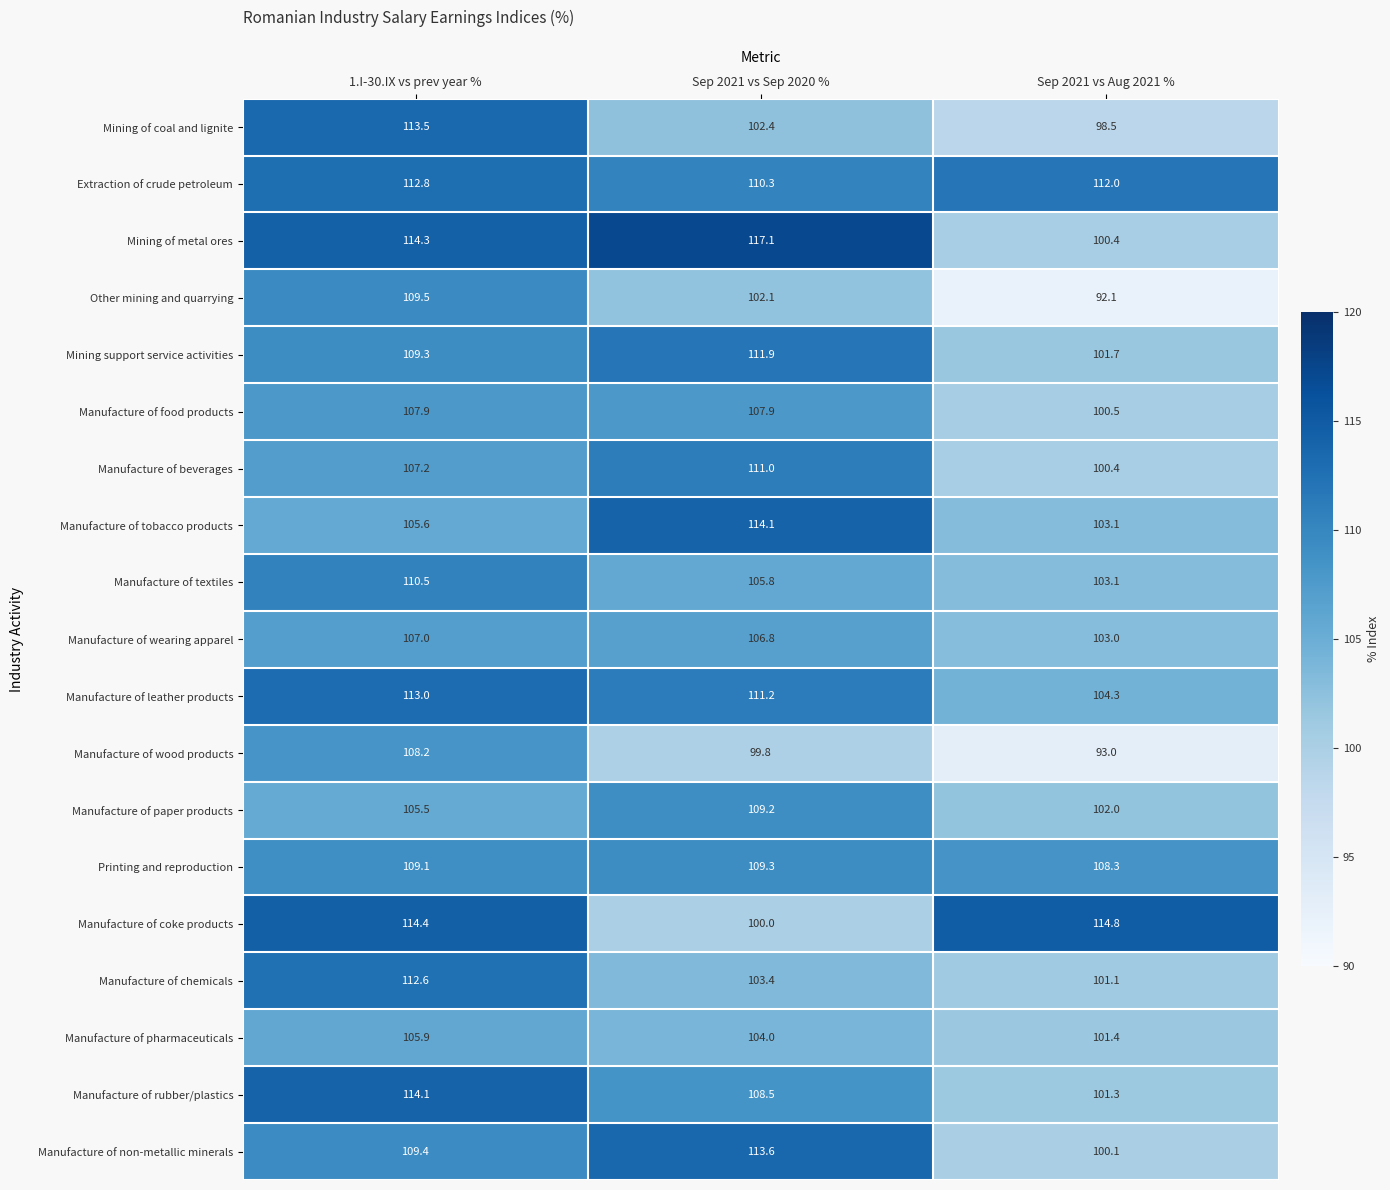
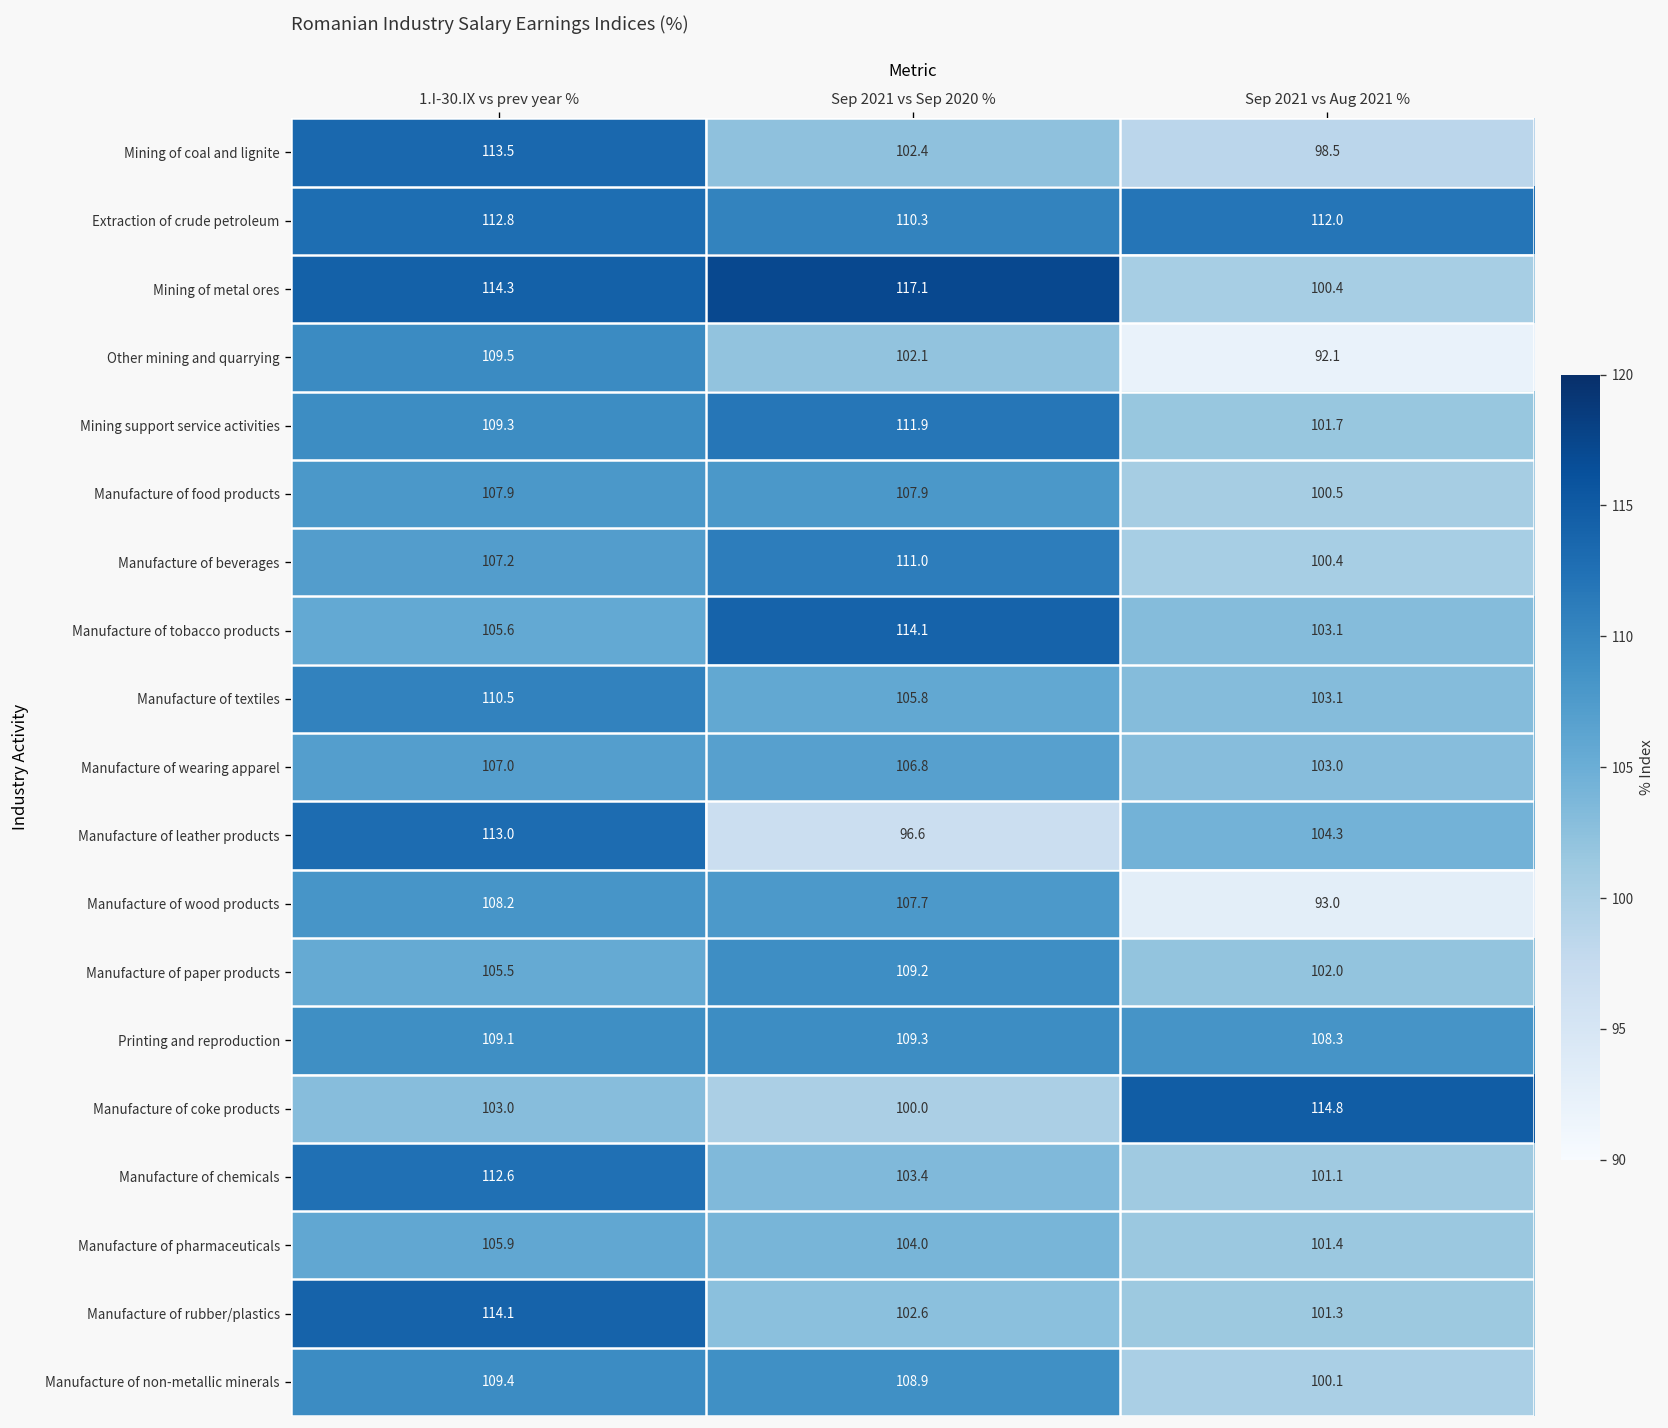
  {
    "Mining of coal and lignite": {
      "1.I-30.IX vs prev year %": 113.5,
      "Sep 2021 vs Sep 2020 %": 102.4,
      "Sep 2021 vs Aug 2021 %": 98.5
    },
    "Extraction of crude petroleum": {
      "1.I-30.IX vs prev year %": 112.8,
      "Sep 2021 vs Sep 2020 %": 110.3,
      "Sep 2021 vs Aug 2021 %": 112.0
    },
    "Mining of metal ores": {
      "1.I-30.IX vs prev year %": 114.3,
      "Sep 2021 vs Sep 2020 %": 117.1,
      "Sep 2021 vs Aug 2021 %": 100.4
    },
    "Other mining and quarrying": {
      "1.I-30.IX vs prev year %": 109.5,
      "Sep 2021 vs Sep 2020 %": 102.1,
      "Sep 2021 vs Aug 2021 %": 92.1
    },
    "Mining support service activities": {
      "1.I-30.IX vs prev year %": 109.3,
      "Sep 2021 vs Sep 2020 %": 111.9,
      "Sep 2021 vs Aug 2021 %": 101.7
    },
    "Manufacture of food products": {
      "1.I-30.IX vs prev year %": 107.9,
      "Sep 2021 vs Sep 2020 %": 107.9,
      "Sep 2021 vs Aug 2021 %": 100.5
    },
    "Manufacture of beverages": {
      "1.I-30.IX vs prev year %": 107.2,
      "Sep 2021 vs Sep 2020 %": 111.0,
      "Sep 2021 vs Aug 2021 %": 100.4
    },
    "Manufacture of tobacco products": {
      "1.I-30.IX vs prev year %": 105.6,
      "Sep 2021 vs Sep 2020 %": 114.1,
      "Sep 2021 vs Aug 2021 %": 103.1
    },
    "Manufacture of textiles": {
      "1.I-30.IX vs prev year %": 110.5,
      "Sep 2021 vs Sep 2020 %": 105.8,
      "Sep 2021 vs Aug 2021 %": 103.1
    },
    "Manufacture of wearing apparel": {
      "1.I-30.IX vs prev year %": 107.0,
      "Sep 2021 vs Sep 2020 %": 106.8,
      "Sep 2021 vs Aug 2021 %": 103.0
    },
    "Manufacture of leather products": {
      "1.I-30.IX vs prev year %": 113.0,
-     "Sep 2021 vs Sep 2020 %": 111.2,
+     "Sep 2021 vs Sep 2020 %": 96.6,
      "Sep 2021 vs Aug 2021 %": 104.3
    },
    "Manufacture of wood products": {
      "1.I-30.IX vs prev year %": 108.2,
-     "Sep 2021 vs Sep 2020 %": 99.8,
+     "Sep 2021 vs Sep 2020 %": 107.7,
      "Sep 2021 vs Aug 2021 %": 93.0
    },
    "Manufacture of paper products": {
      "1.I-30.IX vs prev year %": 105.5,
      "Sep 2021 vs Sep 2020 %": 109.2,
      "Sep 2021 vs Aug 2021 %": 102.0
    },
    "Printing and reproduction": {
      "1.I-30.IX vs prev year %": 109.1,
      "Sep 2021 vs Sep 2020 %": 109.3,
      "Sep 2021 vs Aug 2021 %": 108.3
    },
    "Manufacture of coke products": {
-     "1.I-30.IX vs prev year %": 114.4,
+     "1.I-30.IX vs prev year %": 103.0,
      "Sep 2021 vs Sep 2020 %": 100.0,
      "Sep 2021 vs Aug 2021 %": 114.8
    },
    "Manufacture of chemicals": {
      "1.I-30.IX vs prev year %": 112.6,
      "Sep 2021 vs Sep 2020 %": 103.4,
      "Sep 2021 vs Aug 2021 %": 101.1
    },
    "Manufacture of pharmaceuticals": {
      "1.I-30.IX vs prev year %": 105.9,
      "Sep 2021 vs Sep 2020 %": 104.0,
      "Sep 2021 vs Aug 2021 %": 101.4
    },
    "Manufacture of rubber/plastics": {
      "1.I-30.IX vs prev year %": 114.1,
-     "Sep 2021 vs Sep 2020 %": 108.5,
+     "Sep 2021 vs Sep 2020 %": 102.6,
      "Sep 2021 vs Aug 2021 %": 101.3
    },
    "Manufacture of non-metallic minerals": {
      "1.I-30.IX vs prev year %": 109.4,
-     "Sep 2021 vs Sep 2020 %": 113.6,
+     "Sep 2021 vs Sep 2020 %": 108.9,
      "Sep 2021 vs Aug 2021 %": 100.1
    }
  }
